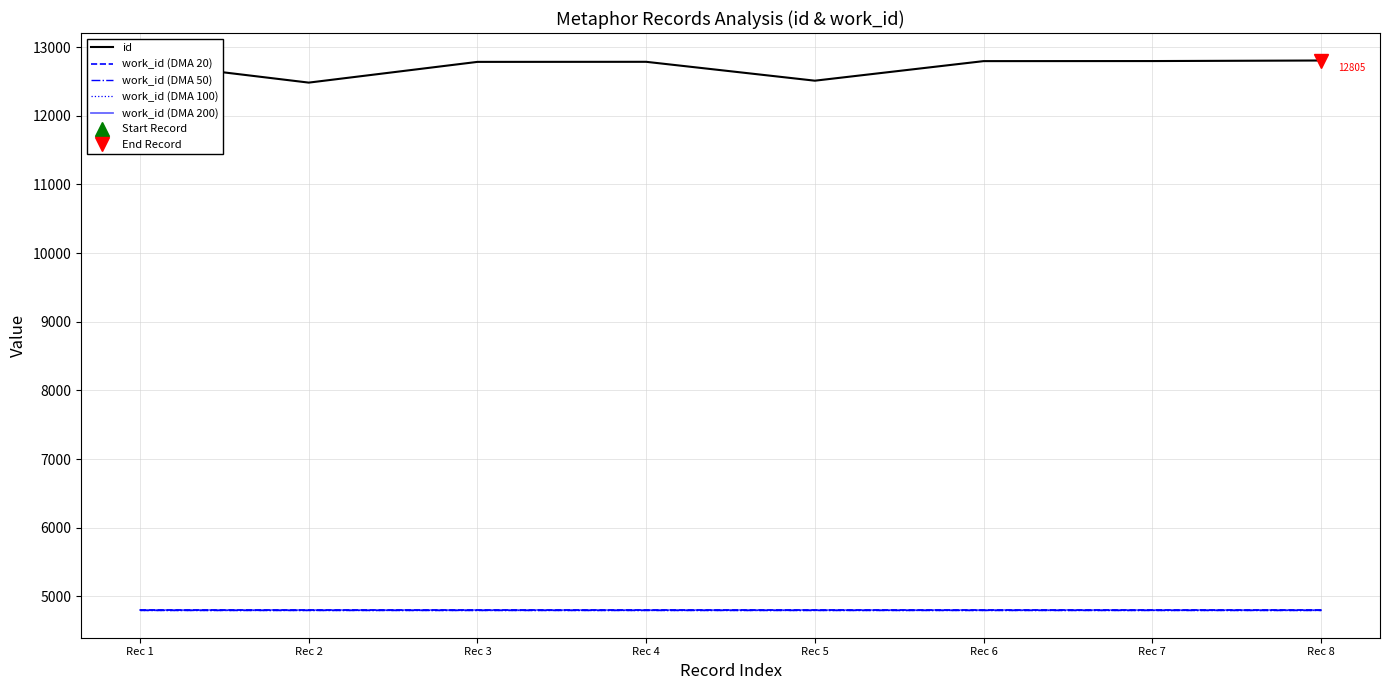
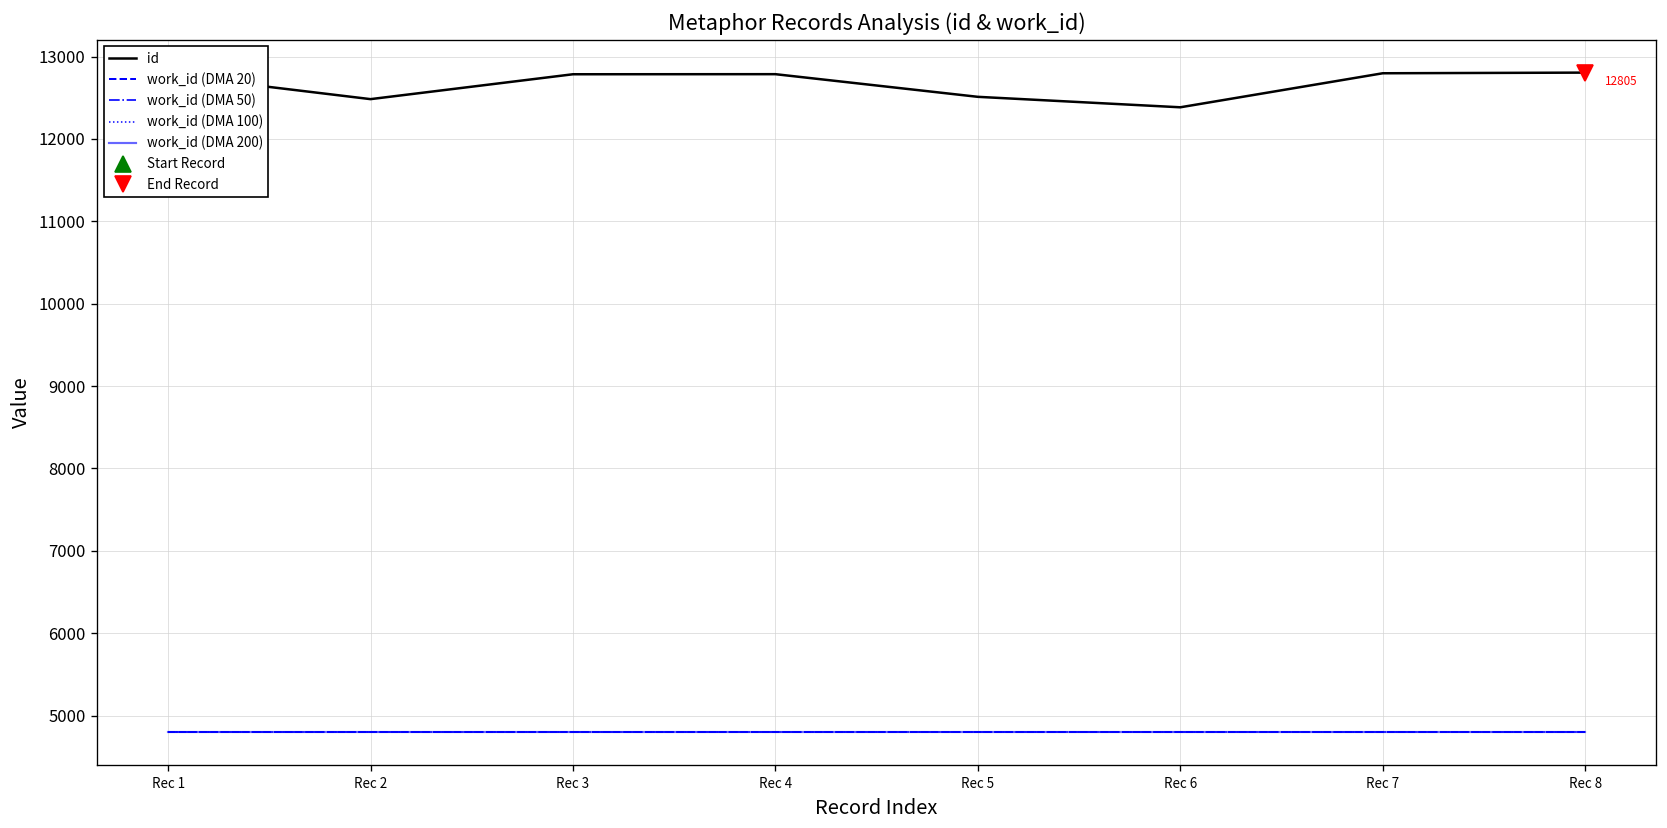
  {
    "id": {
      "Rec 2": 12500,
      "Rec 3": 12800,
      "Rec 4": 12800,
      "Rec 5": 12500,
-     "Rec 6": 12800,
+     "Rec 6": 12400,
      "Rec 7": 12800
    },
    "work_id (DMA 200)": {
      "Rec 1": 4800,
      "Rec 2": 4800,
      "Rec 3": 4800,
      "Rec 4": 4800,
      "Rec 5": 4800,
      "Rec 6": 4800,
      "Rec 7": 4800,
      "Rec 8": 4800
    }
  }
